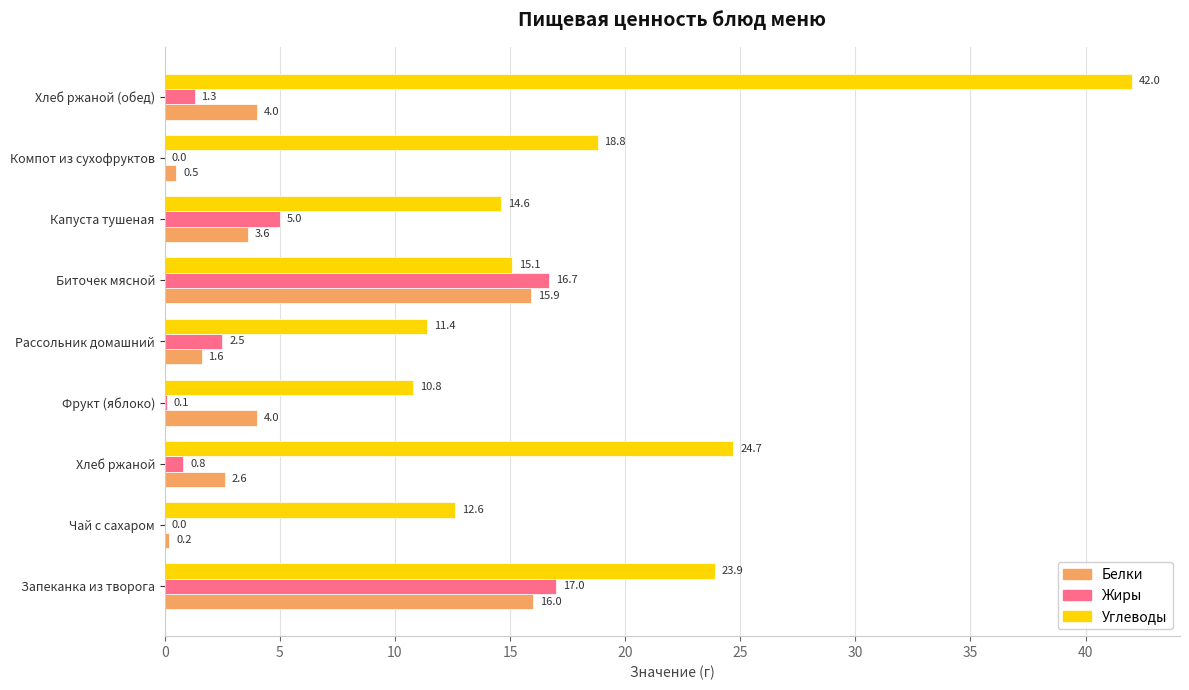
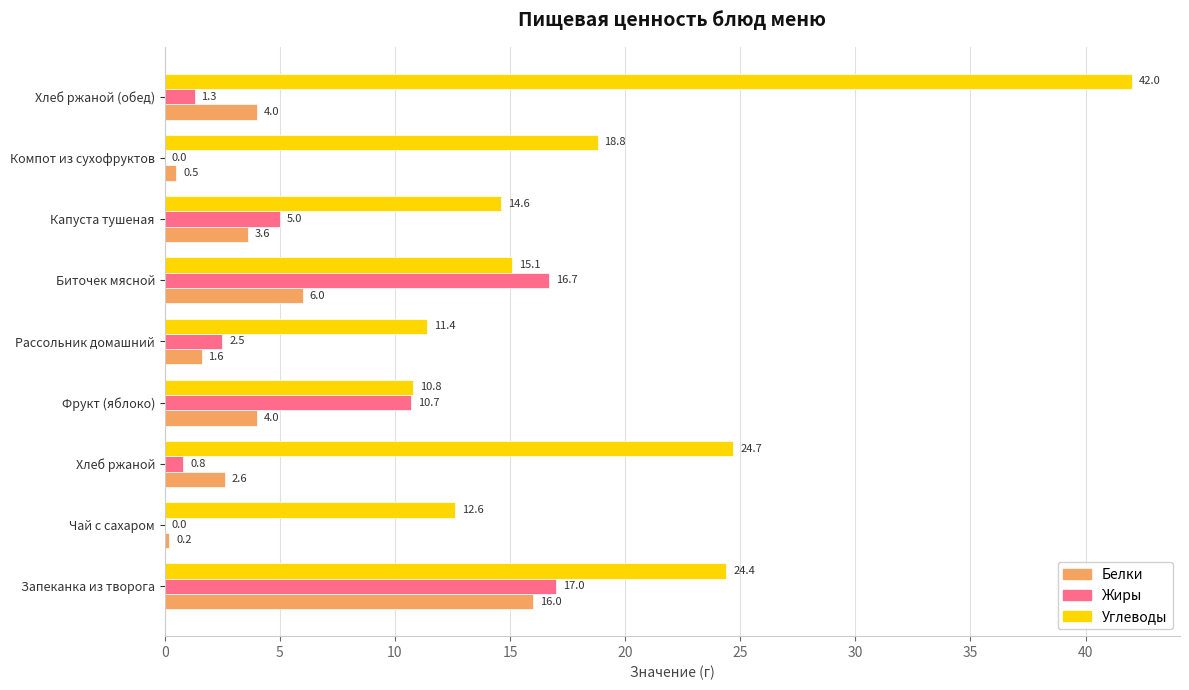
  {
    "Белки": {
      "Хлеб ржаной (обед)": 4.0,
      "Компот из сухофруктов": 0.5,
      "Капуста тушеная": 3.6,
-     "Биточек мясной": 15.9,
+     "Биточек мясной": 6.0,
      "Рассольник домашний": 1.6,
      "Фрукт (яблоко)": 4.0,
      "Хлеб ржаной": 2.6,
      "Чай с сахаром": 0.2,
      "Запеканка из творога": 16.0
    },
    "Жиры": {
      "Хлеб ржаной (обед)": 1.3,
      "Компот из сухофруктов": 0.0,
      "Капуста тушеная": 5.0,
      "Биточек мясной": 16.7,
      "Рассольник домашний": 2.5,
-     "Фрукт (яблоко)": 0.1,
+     "Фрукт (яблоко)": 10.7,
      "Хлеб ржаной": 0.8,
      "Чай с сахаром": 0.0,
      "Запеканка из творога": 17.0
    },
    "Углеводы": {
      "Хлеб ржаной (обед)": 42.0,
      "Компот из сухофруктов": 18.8,
      "Капуста тушеная": 14.6,
      "Биточек мясной": 15.1,
      "Рассольник домашний": 11.4,
      "Фрукт (яблоко)": 10.8,
      "Хлеб ржаной": 24.7,
      "Чай с сахаром": 12.6,
-     "Запеканка из творога": 23.9
+     "Запеканка из творога": 24.4
    }
  }
